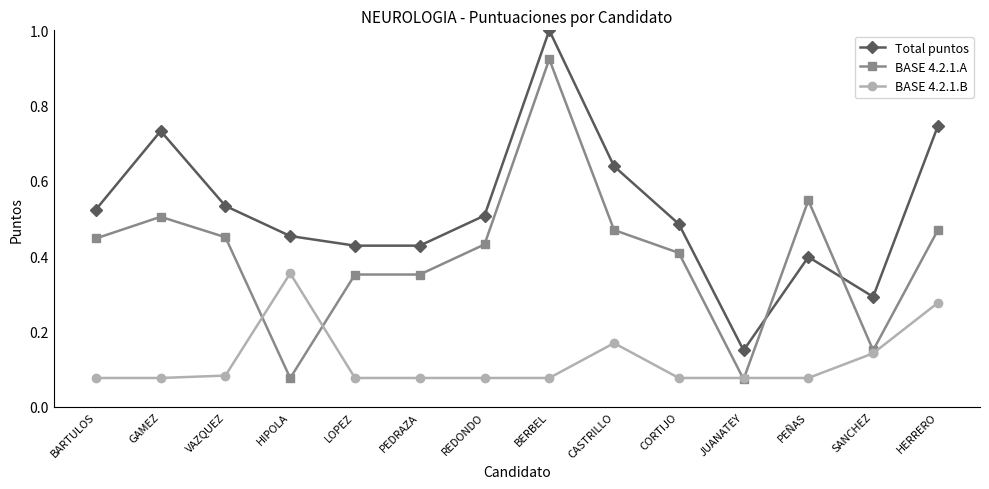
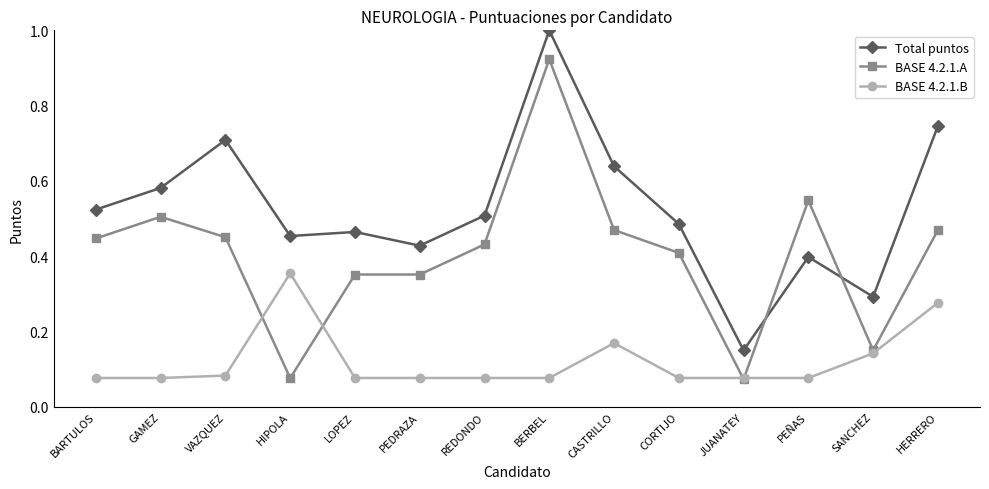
  {
    "Total puntos": {
      "BARTULOS": 0.52,
-     "GAMEZ": 0.73,
-     "VAZQUEZ": 0.53,
+     "GAMEZ": 0.58,
+     "VAZQUEZ": 0.71,
      "HIPOLA": 0.45,
-     "LOPEZ": 0.43,
+     "LOPEZ": 0.46,
      "PEDRAZA": 0.43,
      "REDONDO": 0.51,
      "BERBEL": 1.00,
      "CASTRILLO": 0.64,
      "CORTIJO": 0.49,
      "JUANATEY": 0.15,
      "PEÑAS": 0.40,
      "SANCHEZ": 0.29,
      "HERRERO": 0.75
    },
    "BASE 4.2.1.A": {
      "BARTULOS": 0.45,
      "GAMEZ": 0.50,
      "VAZQUEZ": 0.45,
      "HIPOLA": 0.08,
      "LOPEZ": 0.35,
      "PEDRAZA": 0.35,
      "REDONDO": 0.43,
      "BERBEL": 0.92,
      "CASTRILLO": 0.47,
      "CORTIJO": 0.41,
      "PEÑAS": 0.55,
      "SANCHEZ": 0.15,
      "HERRERO": 0.47
    },
    "BASE 4.2.1.B": {
      "BARTULOS": 0.08,
      "GAMEZ": 0.08,
      "VAZQUEZ": 0.08,
      "HIPOLA": 0.35,
      "LOPEZ": 0.08,
      "PEDRAZA": 0.08,
      "REDONDO": 0.08,
      "BERBEL": 0.08,
      "CASTRILLO": 0.17,
      "CORTIJO": 0.08,
      "PEÑAS": 0.08,
      "SANCHEZ": 0.14,
      "HERRERO": 0.28
    }
  }
